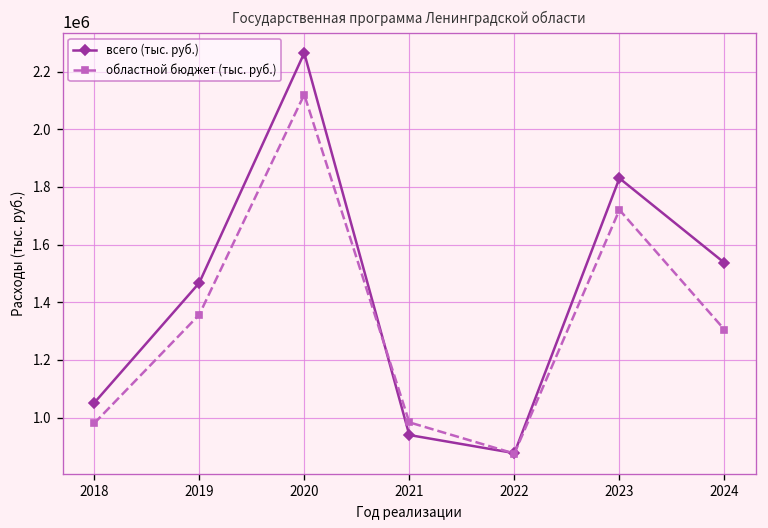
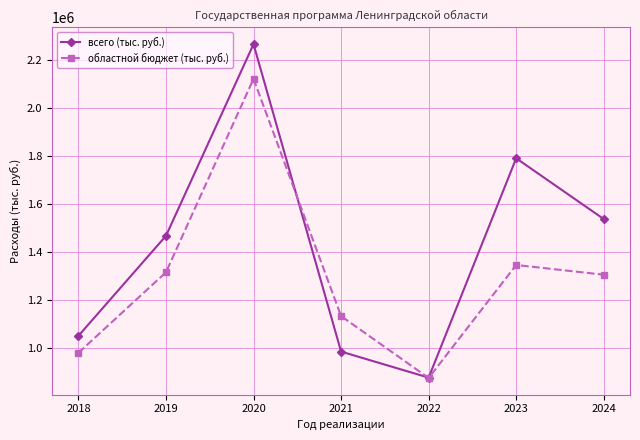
  {
    "всего (тыс. руб.)": {
      "2018": 1050000,
      "2019": 1470000,
      "2020": 2260000,
-     "2021": 940000,
-     "2023": 1830000,
+     "2021": 980000,
+     "2023": 1790000,
      "2024": 1540000
    },
    "областной бюджет (тыс. руб.)": {
      "2018": 980000,
-     "2019": 1360000,
+     "2019": 1310000,
      "2020": 2120000,
-     "2021": 980000,
-     "2023": 1720000,
+     "2021": 1130000,
+     "2023": 1350000,
      "2024": 1300000
    }
  }
